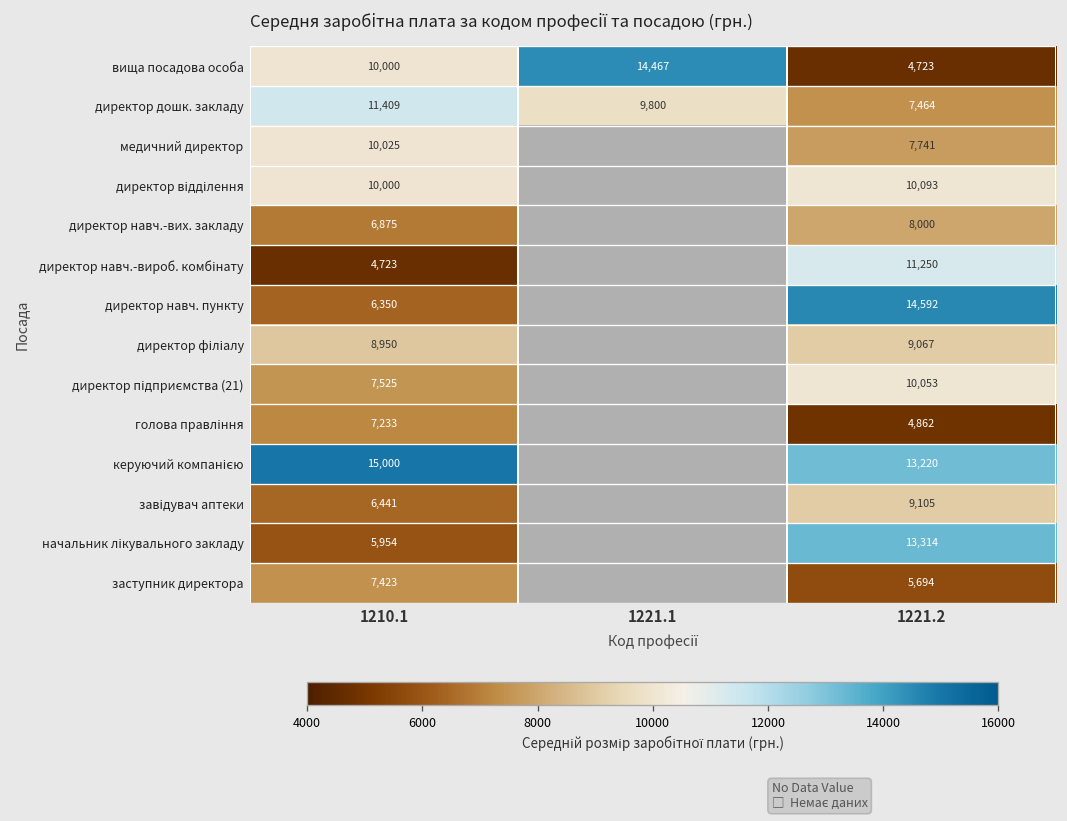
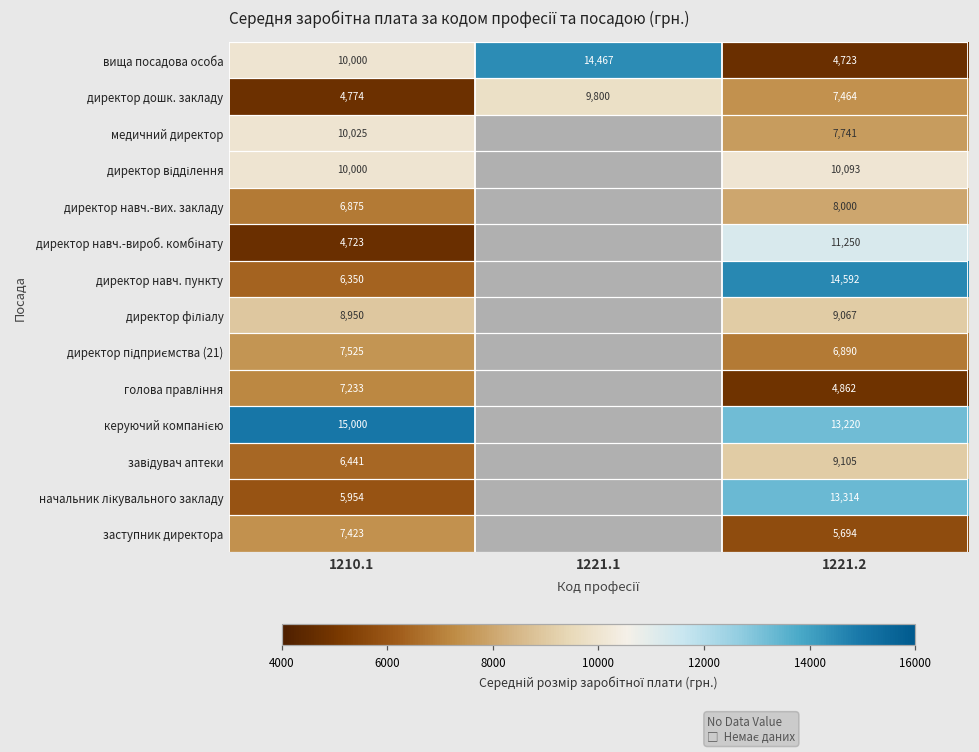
  {
    "вища посадова особа": {
      "1210.1": "10,000",
      "1221.1": "14,467",
      "1221.2": "4,723"
    },
    "директор дошк. закладу": {
-     "1210.1": "11,409",
+     "1210.1": "4,774",
      "1221.1": "9,800",
      "1221.2": "7,464"
    },
    "медичний директор": {
      "1210.1": "10,025",
      "1221.2": "7,741"
    },
    "директор відділення": {
      "1210.1": "10,000",
      "1221.2": "10,093"
    },
    "директор навч.-вих. закладу": {
      "1210.1": "6,875",
      "1221.2": "8,000"
    },
    "директор навч.-вироб. комбінату": {
      "1210.1": "4,723",
      "1221.2": "11,250"
    },
    "директор навч. пункту": {
      "1210.1": "6,350",
      "1221.2": "14,592"
    },
    "директор філіалу": {
      "1210.1": "8,950",
      "1221.2": "9,067"
    },
    "директор підприємства (21)": {
      "1210.1": "7,525",
-     "1221.2": "10,053"
+     "1221.2": "6,890"
    },
    "голова правління": {
      "1210.1": "7,233",
      "1221.2": "4,862"
    },
    "керуючий компанією": {
      "1210.1": "15,000",
      "1221.2": "13,220"
    },
    "завідувач аптеки": {
      "1210.1": "6,441",
      "1221.2": "9,105"
    },
    "начальник лікувального закладу": {
      "1210.1": "5,954",
      "1221.2": "13,314"
    },
    "заступник директора": {
      "1210.1": "7,423",
      "1221.2": "5,694"
    }
  }
